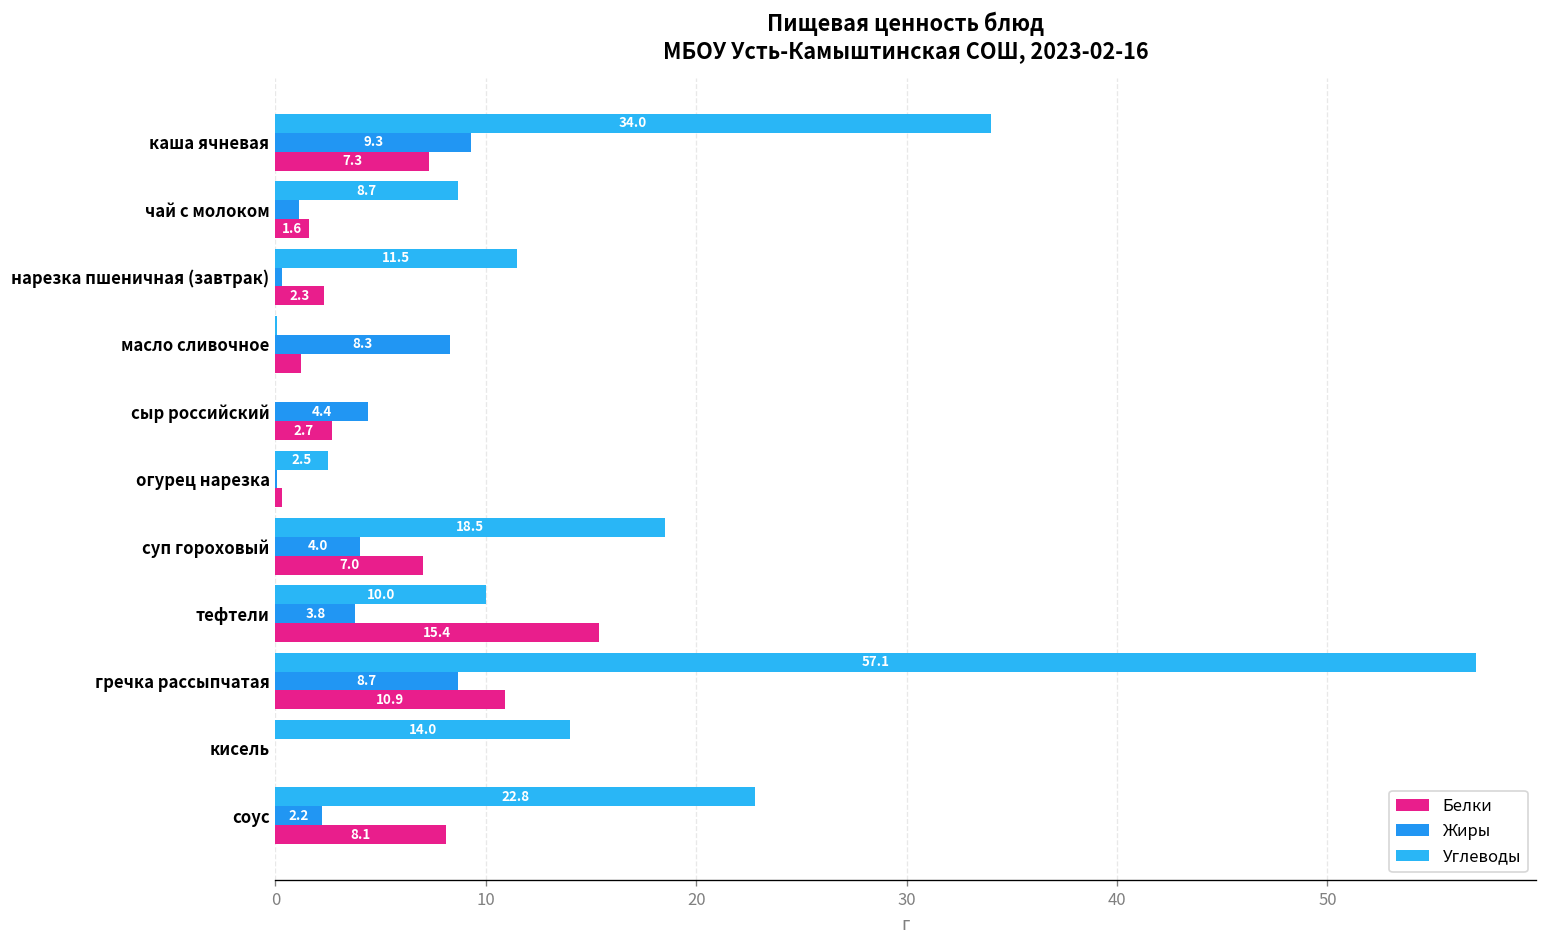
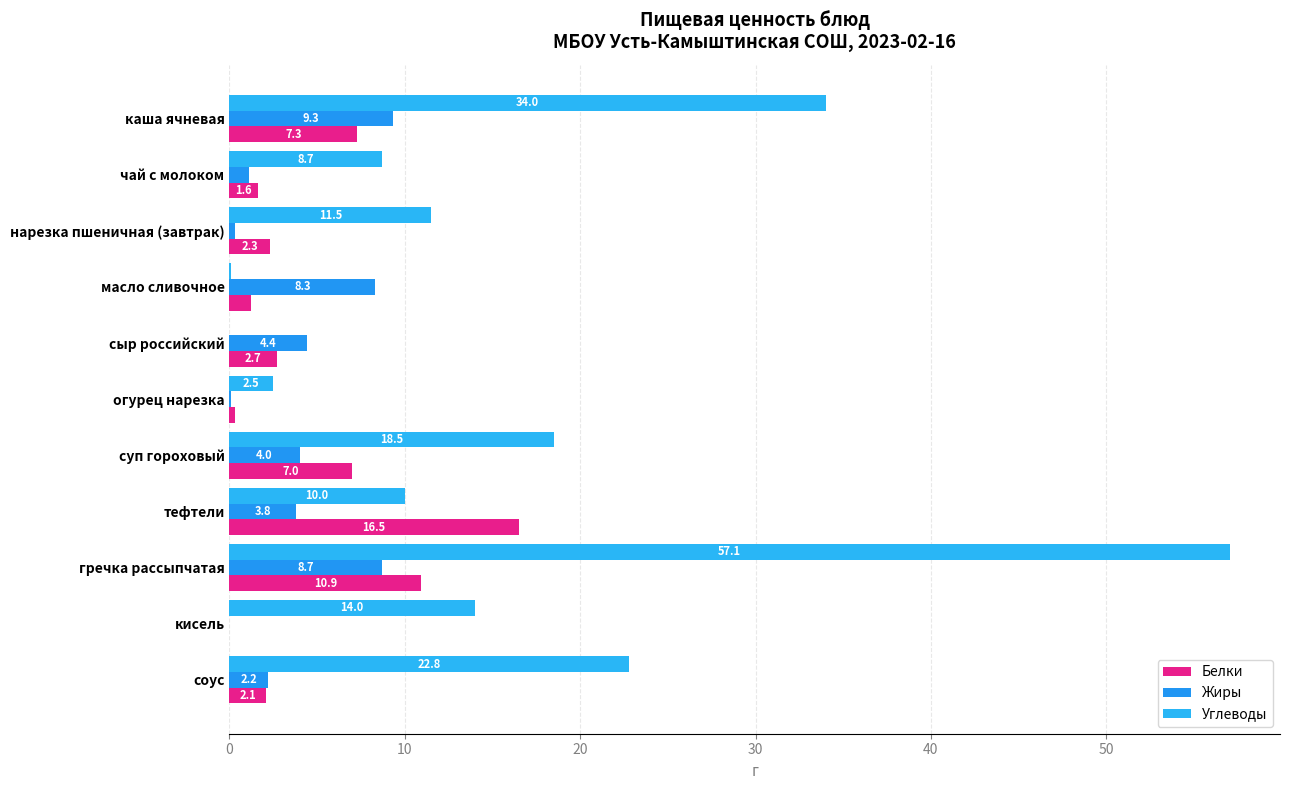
  {
    "Белки": {
      "каша ячневая": 7.3,
      "чай с молоком": 1.6,
      "нарезка пшеничная (завтрак)": 2.3,
      "сыр российский": 2.7,
      "суп гороховый": 7.0,
-     "тефтели": 15.4,
+     "тефтели": 16.5,
      "гречка рассыпчатая": 10.9,
-     "соус": 8.1
+     "соус": 2.1
    }
  }
